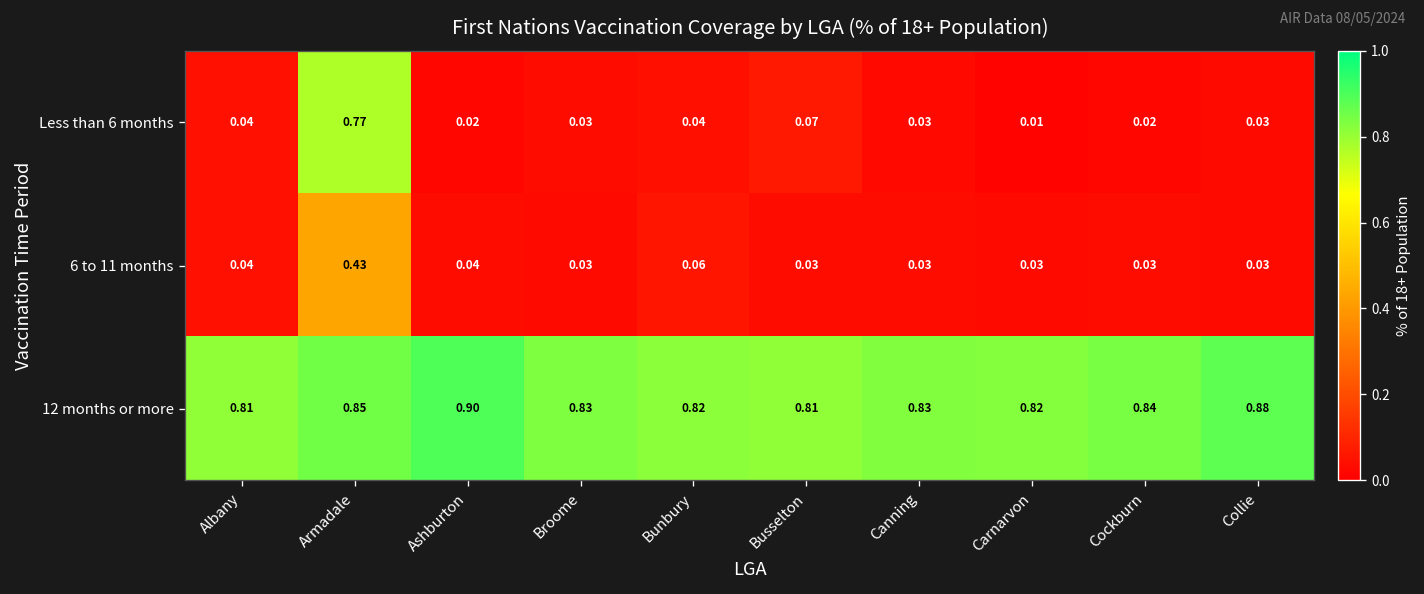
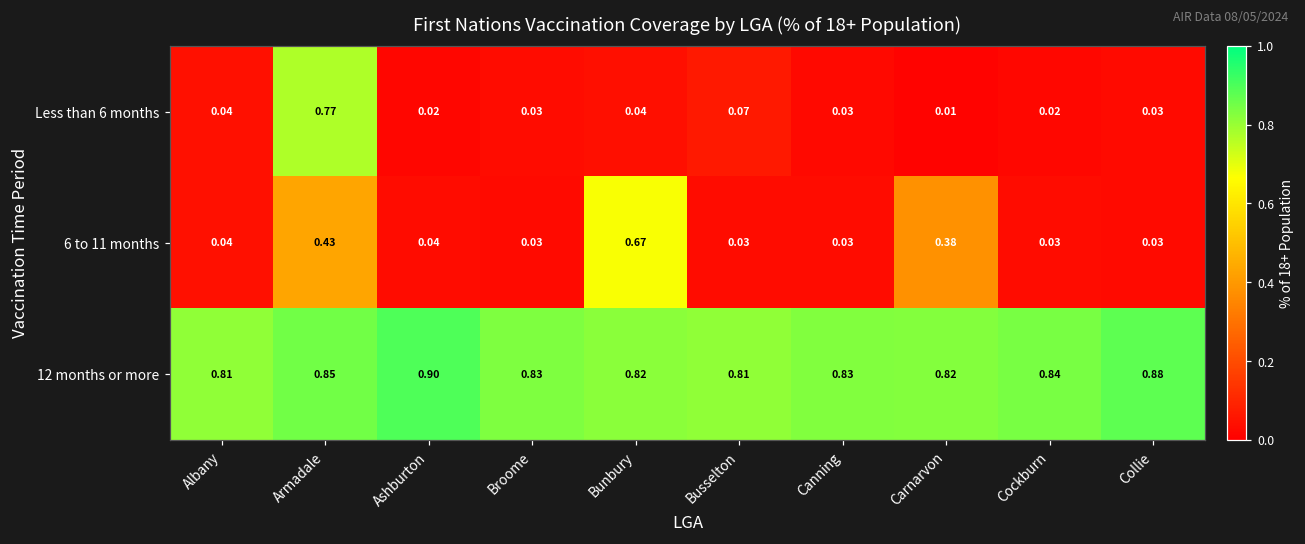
  {
    "Less than 6 months": {
      "Albany": 0.04,
      "Armadale": 0.77,
      "Ashburton": 0.02,
      "Broome": 0.03,
      "Bunbury": 0.04,
      "Busselton": 0.07,
      "Canning": 0.03,
      "Carnarvon": 0.01,
      "Cockburn": 0.02,
      "Collie": 0.03
    },
    "6 to 11 months": {
      "Albany": 0.04,
      "Armadale": 0.43,
      "Ashburton": 0.04,
      "Broome": 0.03,
-     "Bunbury": 0.06,
+     "Bunbury": 0.67,
      "Busselton": 0.03,
      "Canning": 0.03,
-     "Carnarvon": 0.03,
+     "Carnarvon": 0.38,
      "Cockburn": 0.03,
      "Collie": 0.03
    },
    "12 months or more": {
      "Albany": 0.81,
      "Armadale": 0.85,
      "Ashburton": 0.90,
      "Broome": 0.83,
      "Bunbury": 0.82,
      "Busselton": 0.81,
      "Canning": 0.83,
      "Carnarvon": 0.82,
      "Cockburn": 0.84,
      "Collie": 0.88
    }
  }
